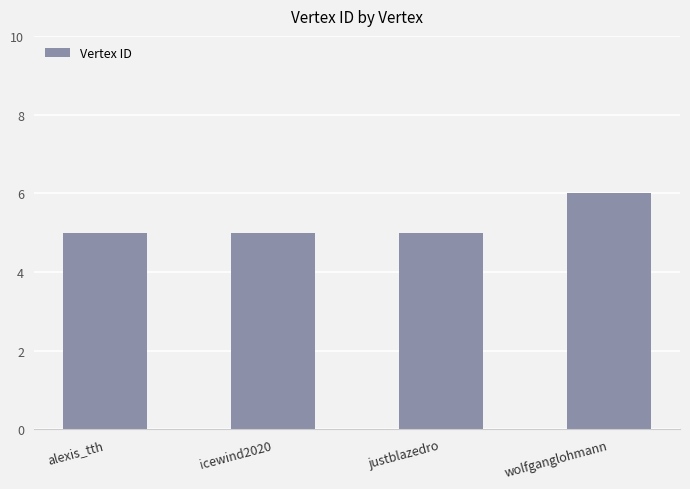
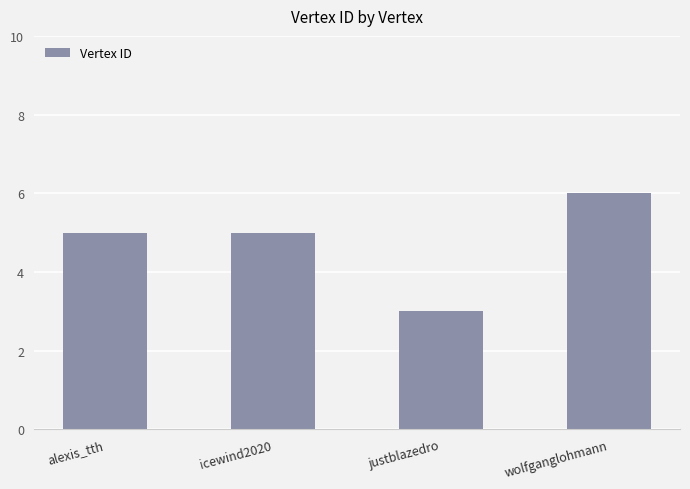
  {
    "alexis_tth": 5,
    "icewind2020": 5,
-   "justblazedro": 5,
+   "justblazedro": 3,
    "wolfganglohmann": 6
  }
